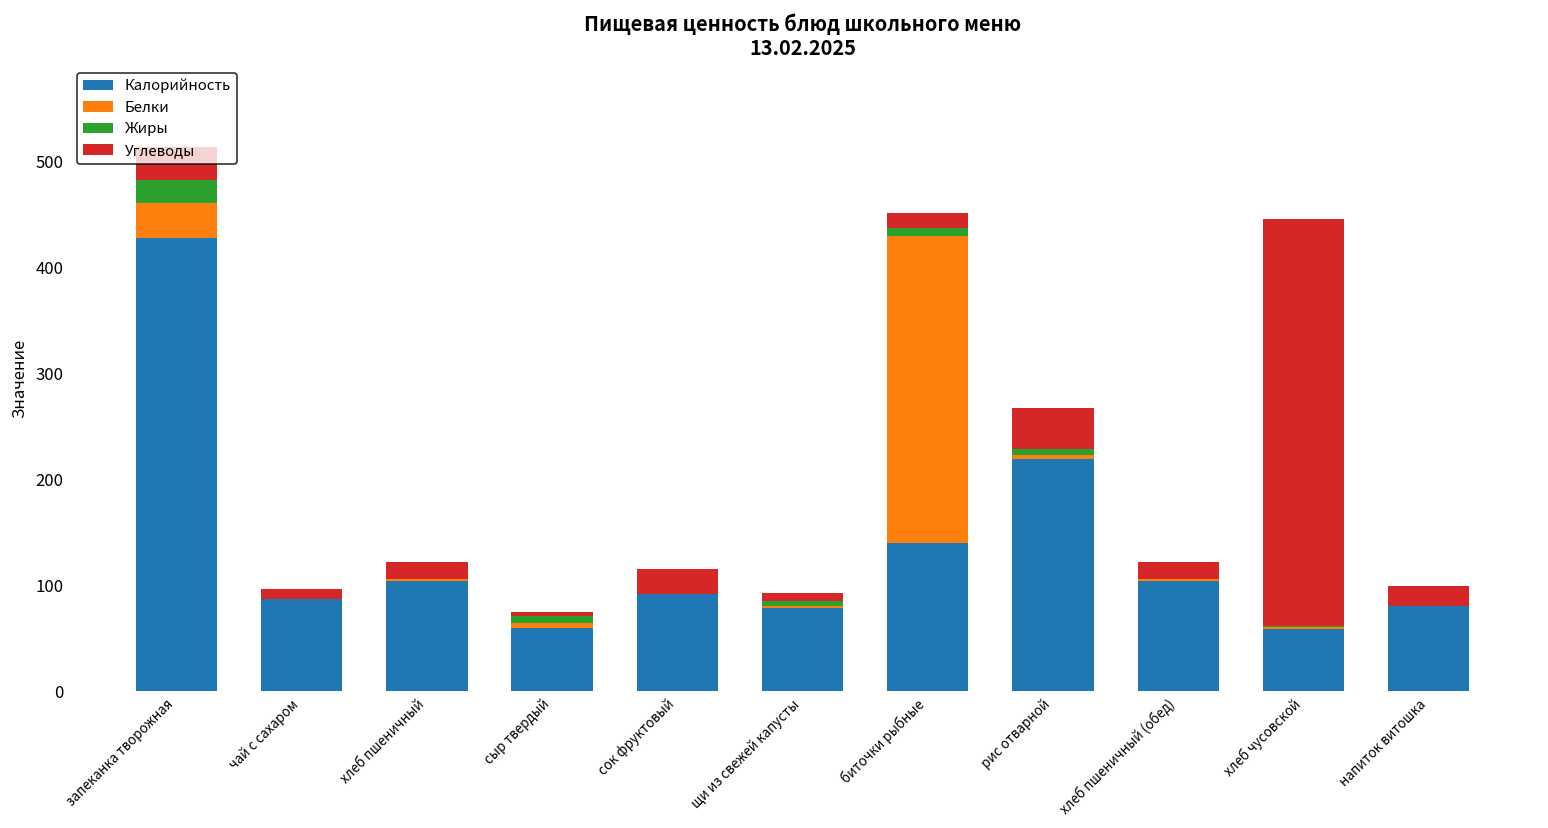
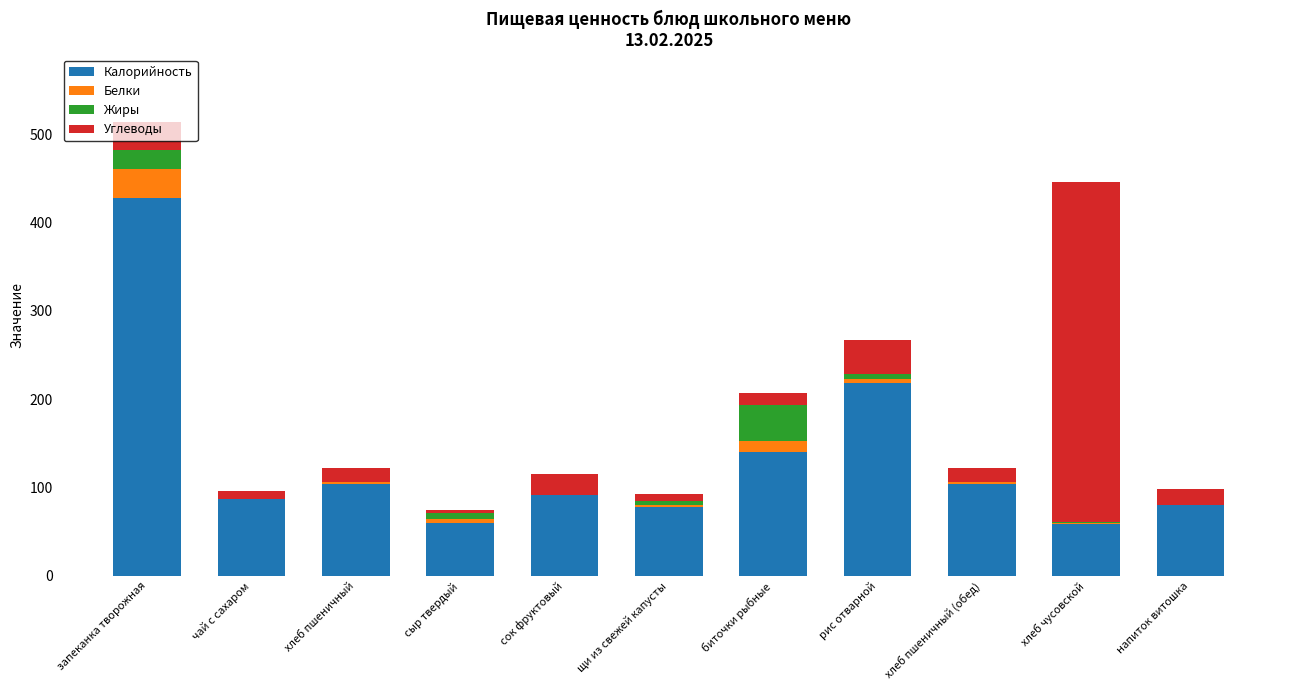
  {
    "Калорийность": {
      "запеканка творожная": 430,
      "чай с сахаром": 90,
      "хлеб пшеничный": 100,
      "сыр твердый": 60,
      "сок фруктовый": 90,
      "щи из свежей капусты": 80,
      "биточки рыбные": 140,
      "рис отварной": 220,
      "хлеб пшеничный (обед)": 100,
      "хлеб чусовской": 60,
      "напиток витошка": 80
    },
    "Белки": {
      "запеканка творожная": 30,
      "чай с сахаром": 0,
      "сыр твердый": 0,
      "сок фруктовый": 0,
-     "биточки рыбные": 290,
+     "биточки рыбные": 10,
      "рис отварной": 0,
      "напиток витошка": 0
    },
    "Жиры": {
      "запеканка творожная": 20,
      "чай с сахаром": 0,
      "хлеб пшеничный": 0,
      "сыр твердый": 10,
      "сок фруктовый": 0,
      "щи из свежей капусты": 0,
-     "биточки рыбные": 10,
+     "биточки рыбные": 40,
      "рис отварной": 10,
      "хлеб пшеничный (обед)": 0,
      "напиток витошка": 0
    },
    "Углеводы": {
      "чай с сахаром": 10,
      "хлеб пшеничный": 20,
      "сыр твердый": 0,
      "сок фруктовый": 20,
      "щи из свежей капусты": 10,
      "биточки рыбные": 10,
      "рис отварной": 40,
      "хлеб пшеничный (обед)": 20,
      "хлеб чусовской": 380,
      "напиток витошка": 20
    }
  }
